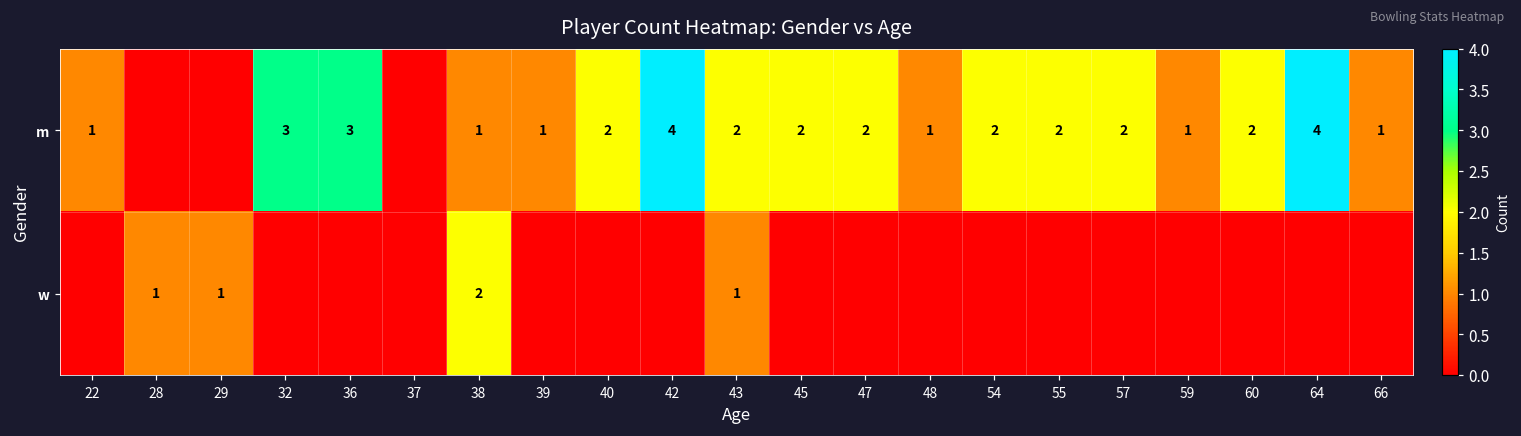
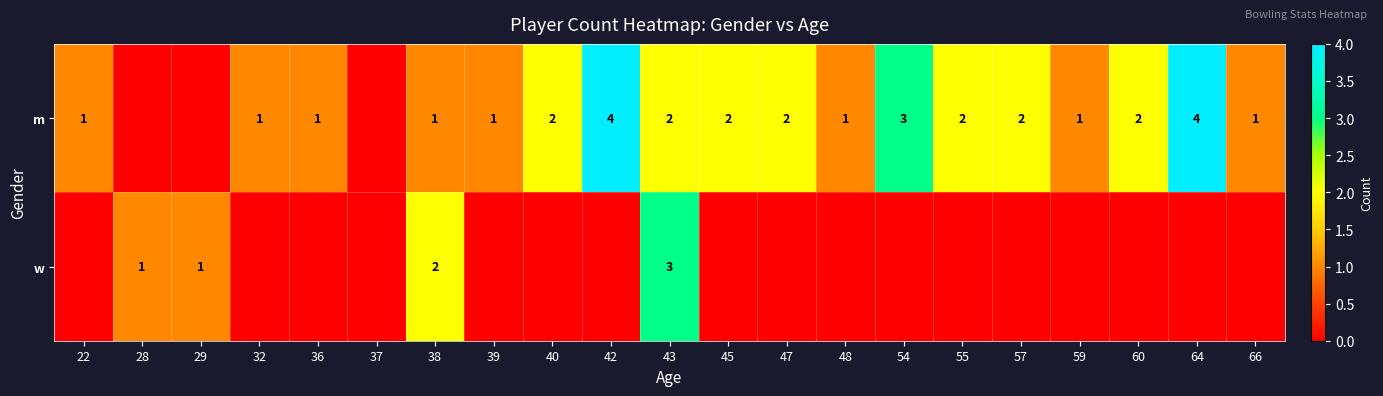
  {
    "m": {
      "22": 1,
-     "32": 3,
-     "36": 3,
+     "32": 1,
+     "36": 1,
      "38": 1,
      "39": 1,
      "40": 2,
      "42": 4,
      "43": 2,
      "45": 2,
      "47": 2,
      "48": 1,
-     "54": 2,
+     "54": 3,
      "55": 2,
      "57": 2,
      "59": 1,
      "60": 2,
      "64": 4,
      "66": 1
    },
    "w": {
      "28": 1,
      "29": 1,
      "38": 2,
-     "43": 1
+     "43": 3
    }
  }
